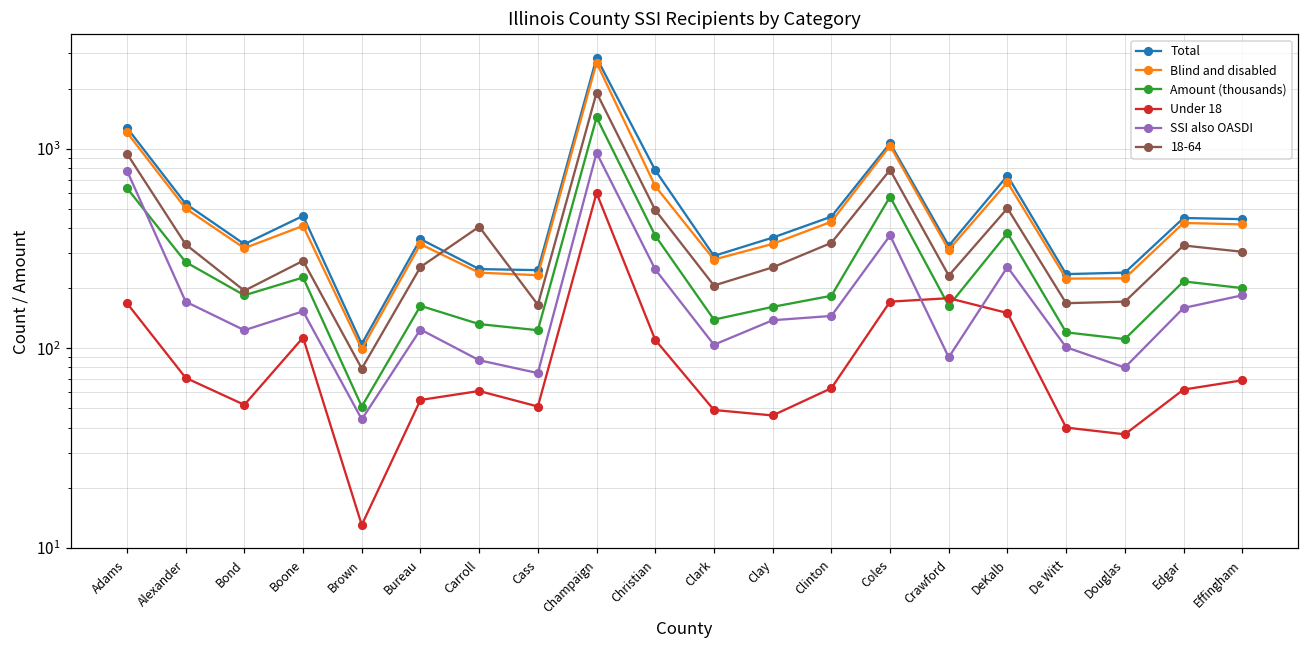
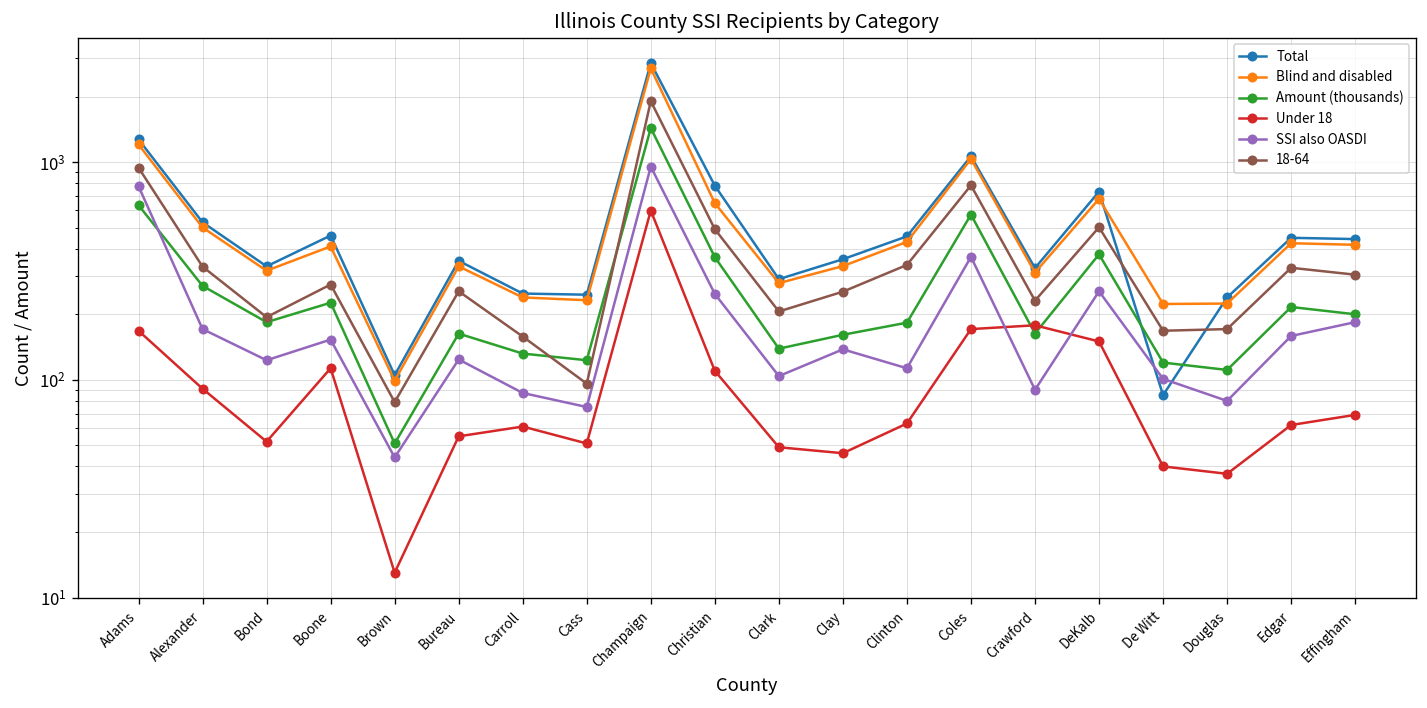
  {
    "Total": {
      "Adams": 1300,
      "Alexander": 530,
      "Bond": 330,
      "Boone": 460,
      "Brown": 110,
      "Bureau": 350,
      "Carroll": 250,
      "Cass": 250,
      "Champaign": 2900,
      "Christian": 780,
      "Clark": 290,
      "Clay": 360,
      "Clinton": 460,
      "Crawford": 330,
      "DeKalb": 730,
-     "De Witt": 240,
+     "De Witt": 90,
      "Douglas": 240,
      "Edgar": 450,
      "Effingham": 440
    },
    "Blind and disabled": {
      "Adams": 1200,
      "Alexander": 500,
      "Bond": 320,
      "Boone": 410,
      "Brown": 100,
      "Bureau": 330,
      "Carroll": 240,
      "Cass": 230,
      "Champaign": 2700,
      "Christian": 650,
      "Clark": 280,
      "Clay": 330,
      "Clinton": 430,
      "Crawford": 310,
      "DeKalb": 680,
      "De Witt": 220,
      "Douglas": 220,
      "Edgar": 420,
      "Effingham": 420
    },
    "Amount (thousands)": {
      "Adams": 630,
      "Alexander": 270,
      "Bond": 180,
      "Boone": 230,
      "Brown": 51,
      "Bureau": 160,
      "Carroll": 130,
      "Cass": 120,
      "Champaign": 1400,
      "Christian": 370,
      "Clark": 140,
      "Clay": 160,
      "Clinton": 180,
      "Coles": 570,
      "Crawford": 160,
      "DeKalb": 380,
      "De Witt": 120,
      "Douglas": 110,
      "Edgar": 220,
      "Effingham": 200
    },
    "Under 18": {
      "Adams": 170,
-     "Alexander": 71,
+     "Alexander": 90,
      "Bond": 52,
      "Boone": 110,
      "Brown": 13,
      "Bureau": 55,
      "Carroll": 61,
      "Cass": 51,
      "Champaign": 600,
      "Christian": 110,
      "Clark": 49,
      "Clay": 46,
      "Clinton": 63,
      "Coles": 170,
      "Crawford": 180,
      "DeKalb": 150,
      "De Witt": 40,
      "Douglas": 37,
      "Edgar": 62,
      "Effingham": 69
    },
    "SSI also OASDI": {
      "Adams": 780,
      "Alexander": 170,
      "Bond": 120,
      "Boone": 150,
      "Brown": 44,
      "Bureau": 120,
      "Carroll": 90,
      "Cass": 75,
      "Champaign": 1000,
      "Christian": 250,
      "Clark": 100,
      "Clay": 140,
-     "Clinton": 150,
+     "Clinton": 110,
      "Coles": 370,
      "Crawford": 90,
      "DeKalb": 260,
      "De Witt": 100,
      "Douglas": 80,
      "Edgar": 160,
      "Effingham": 180
    },
    "18-64": {
      "Adams": 900,
      "Alexander": 330,
      "Bond": 190,
      "Boone": 270,
      "Brown": 80,
      "Bureau": 260,
-     "Carroll": 410,
-     "Cass": 170,
+     "Carroll": 160,
+     "Cass": 100,
      "Champaign": 1900,
      "Christian": 490,
      "Clark": 210,
      "Clay": 250,
      "Clinton": 340,
      "Coles": 780,
      "Crawford": 230,
      "DeKalb": 500,
      "De Witt": 170,
      "Douglas": 170,
      "Edgar": 330,
      "Effingham": 300
    }
  }
